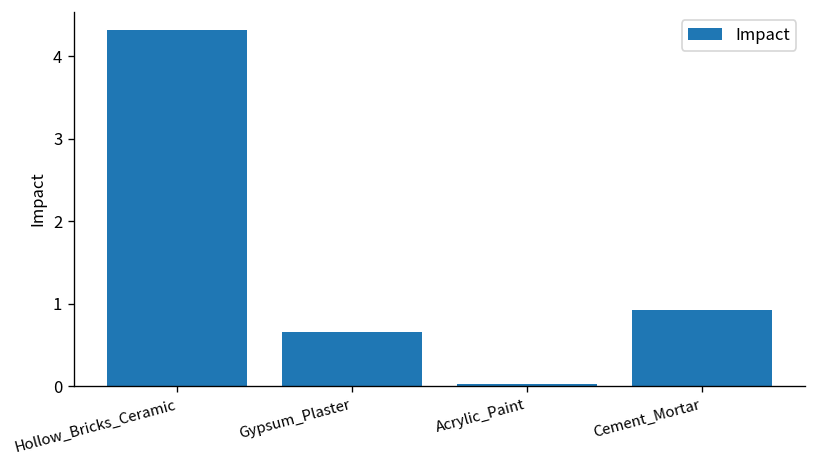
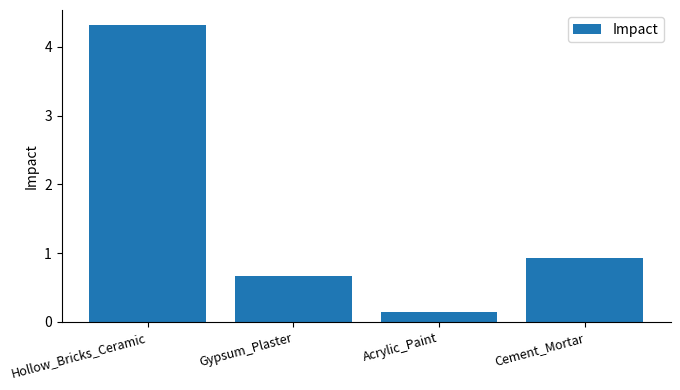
  {
    "Hollow_Bricks_Ceramic": 4.3,
    "Gypsum_Plaster": 0.7,
-   "Acrylic_Paint": 0.0,
+   "Acrylic_Paint": 0.1,
    "Cement_Mortar": 0.9
  }
